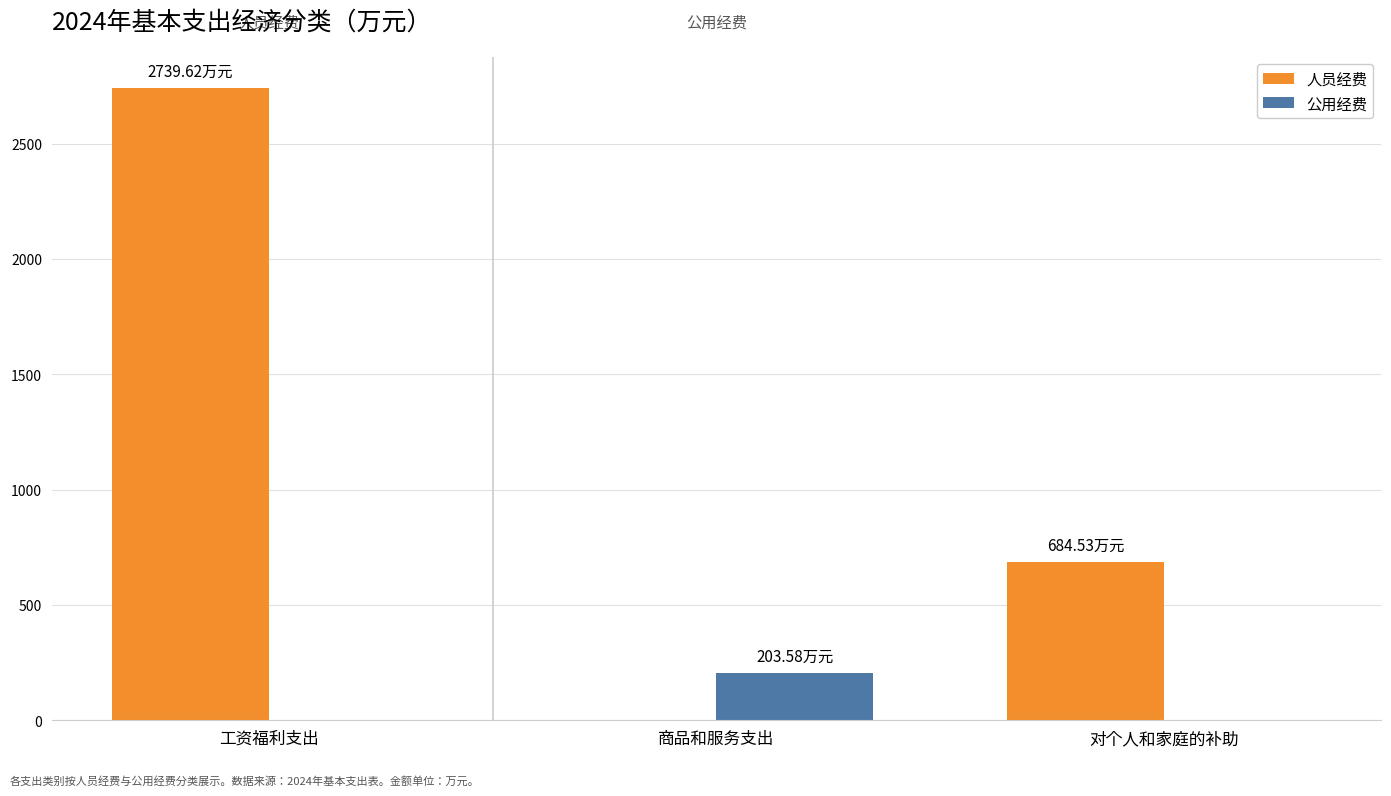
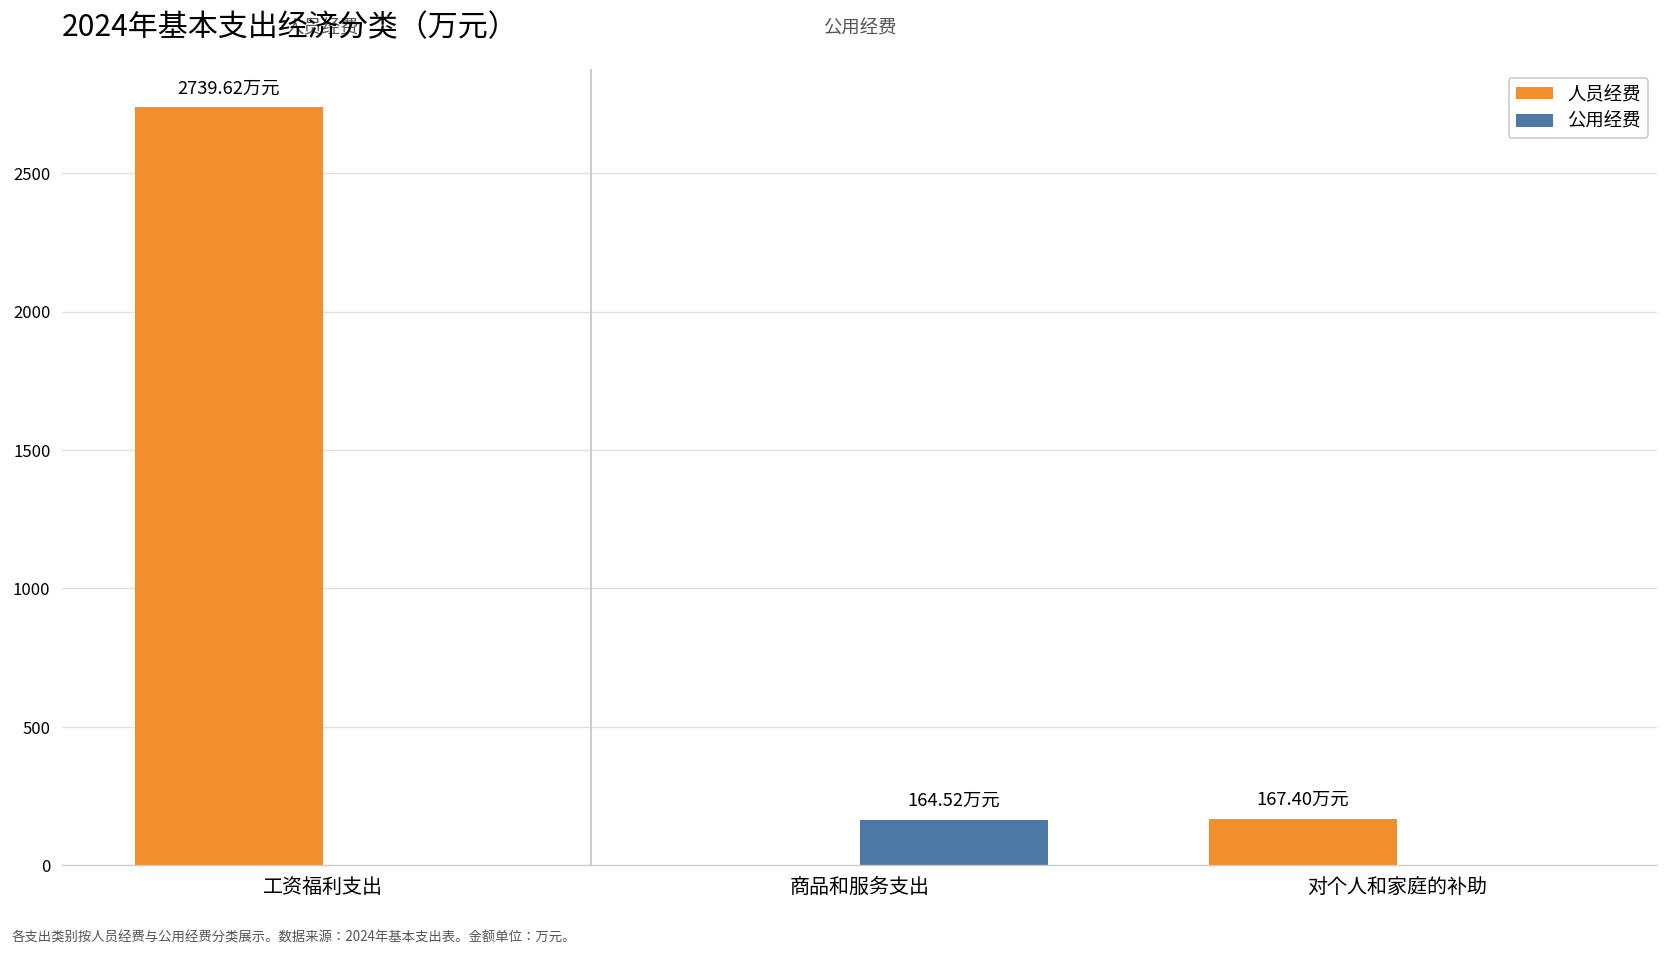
  {
    "人员经费": {
      "工资福利支出": 2739.62,
-     "对个人和家庭的补助": 684.53
+     "对个人和家庭的补助": 167.40
    },
    "公用经费": {
-     "商品和服务支出": 203.58
+     "商品和服务支出": 164.52
    }
  }
